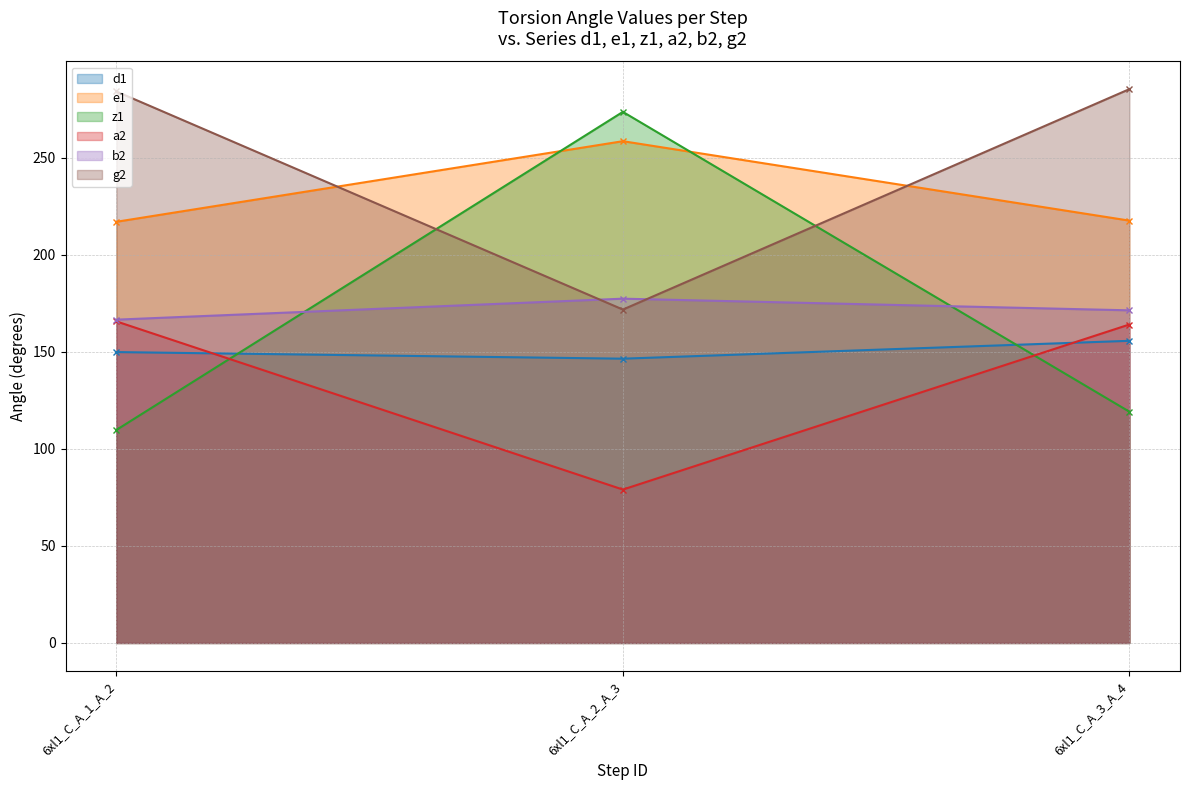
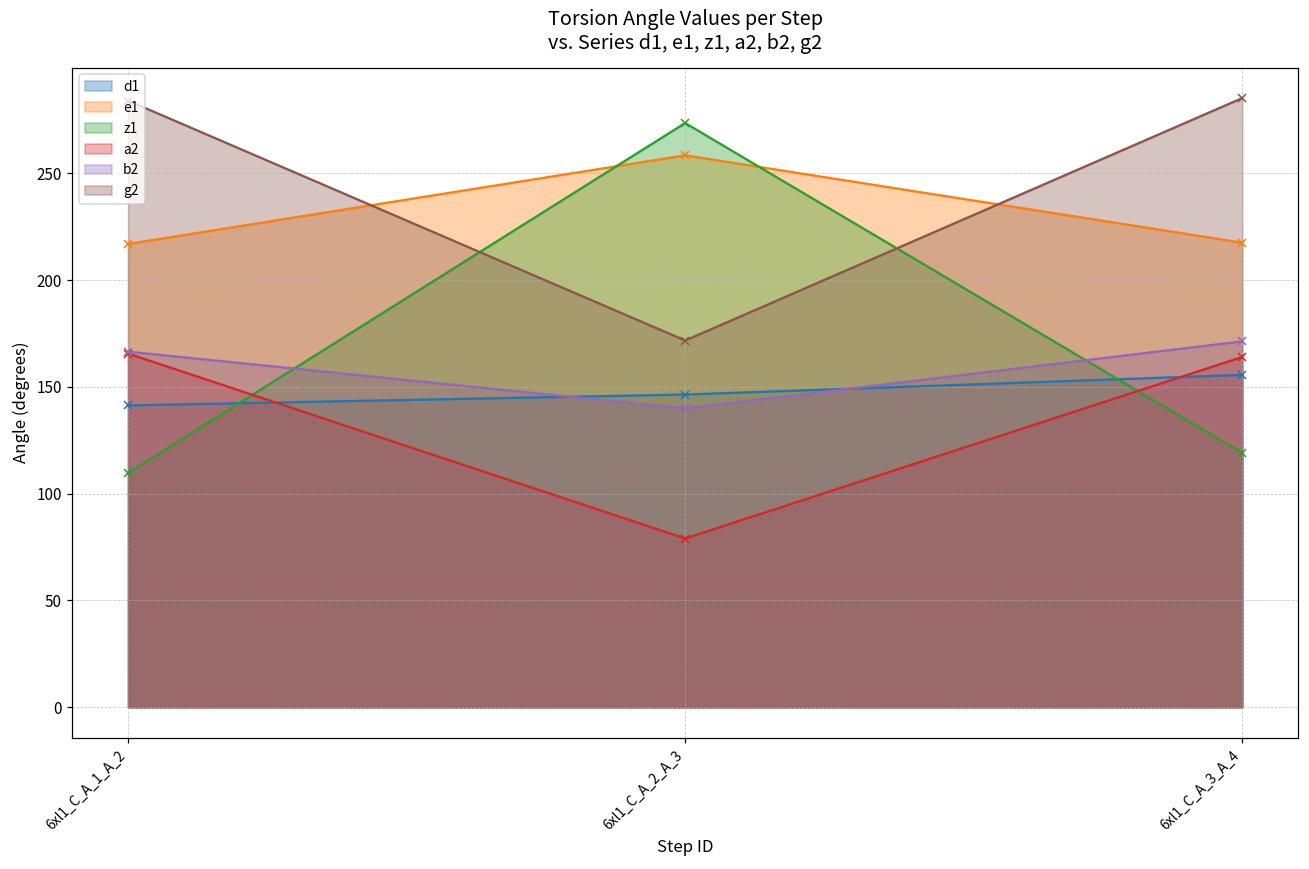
  {
    "d1": {
-     "6xl1_C_A_1_A_2": 150,
+     "6xl1_C_A_1_A_2": 141,
      "6xl1_C_A_2_A_3": 146,
      "6xl1_C_A_3_A_4": 156
    },
    "z1": {
      "6xl1_C_A_1_A_2": 110,
      "6xl1_C_A_2_A_3": 274,
      "6xl1_C_A_3_A_4": 119
    },
    "b2": {
-     "6xl1_C_A_2_A_3": 177,
+     "6xl1_C_A_2_A_3": 140,
      "6xl1_C_A_3_A_4": 171
    }
  }
